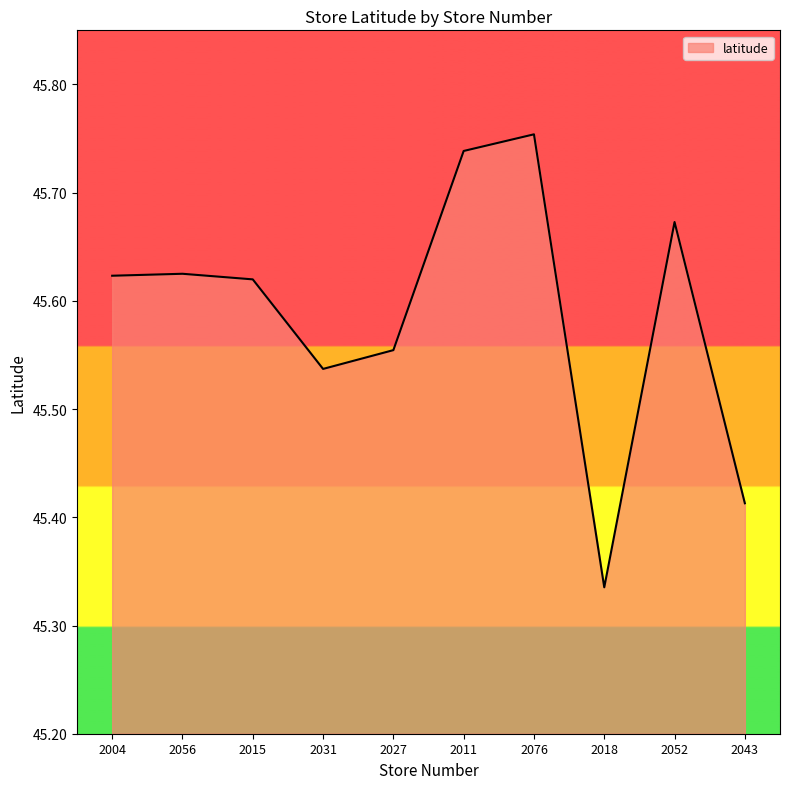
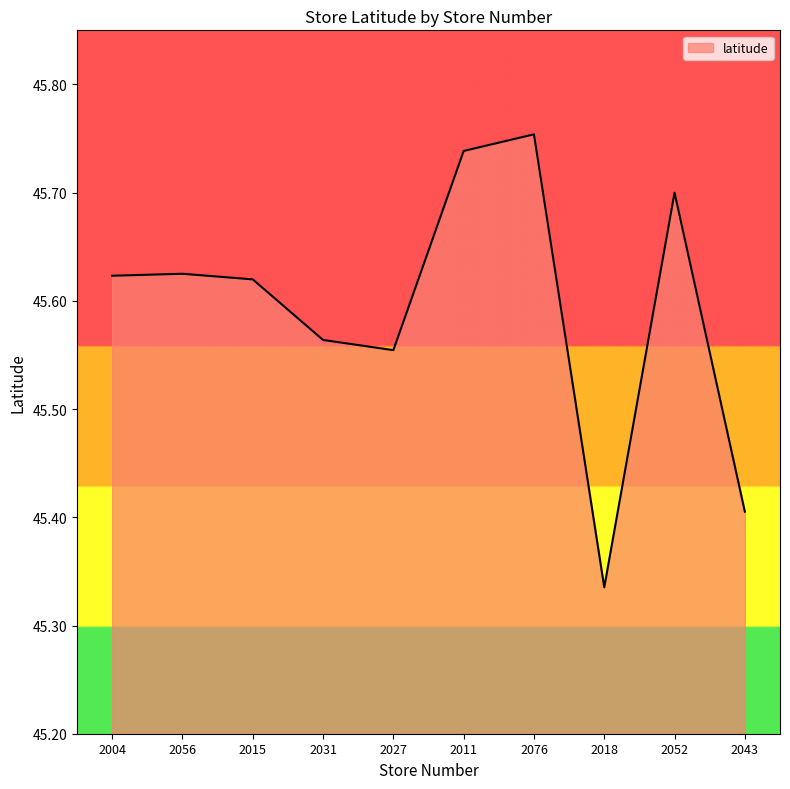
  {
    "2004": 45.623,
    "2056": 45.625,
    "2015": 45.620,
-   "2031": 45.537,
+   "2031": 45.564,
    "2027": 45.554,
    "2011": 45.739,
    "2076": 45.754,
    "2018": 45.335,
-   "2052": 45.673,
-   "2043": 45.413
+   "2052": 45.700,
+   "2043": 45.405
  }
